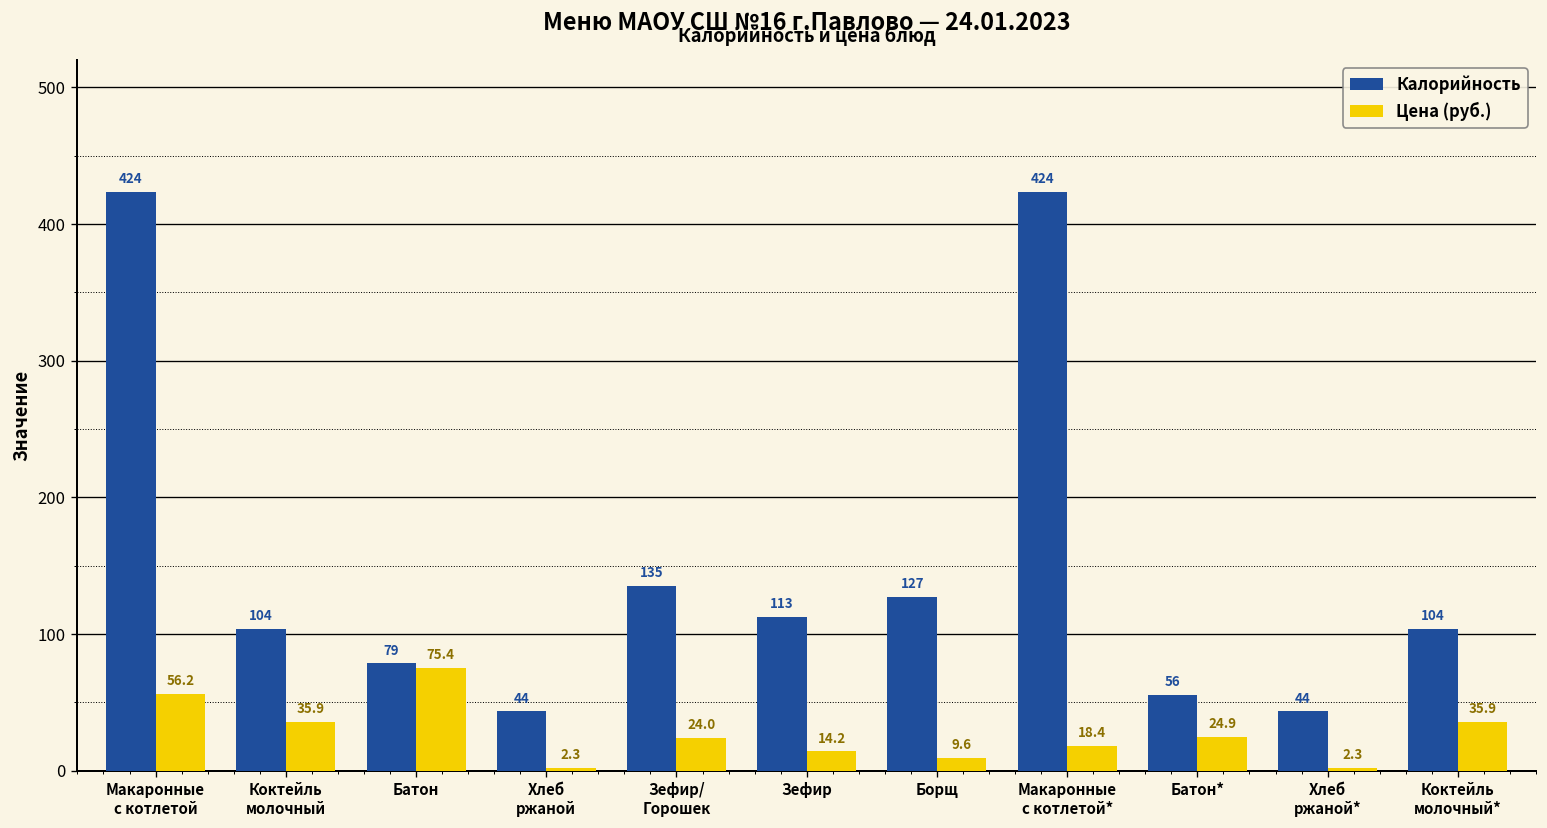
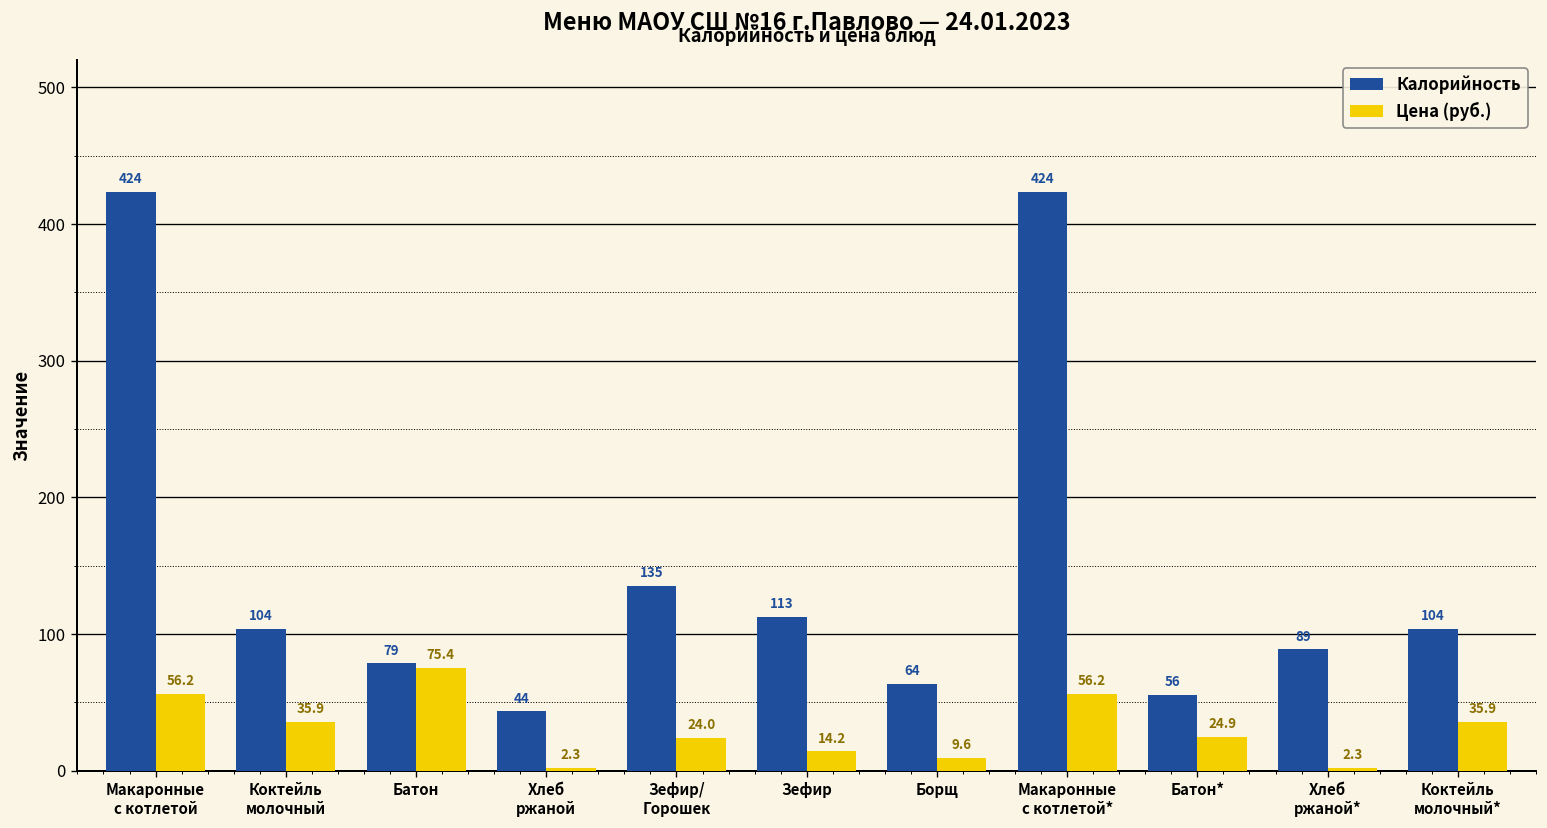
  {
    "Калорийность": {
      "Макаронные с котлетой": 424,
      "Коктейль молочный": 104,
      "Батон": 79,
      "Хлеб ржаной": 44,
      "Зефир/ Горошек": 135,
      "Зефир": 113,
-     "Борщ": 127,
+     "Борщ": 64,
      "Макаронные с котлетой*": 424,
      "Батон*": 56,
-     "Хлеб ржаной*": 44,
+     "Хлеб ржаной*": 89,
      "Коктейль молочный*": 104
    },
    "Цена (руб.)": {
      "Макаронные с котлетой": 56.2,
      "Коктейль молочный": 35.9,
      "Батон": 75.4,
      "Хлеб ржаной": 2.3,
      "Зефир/ Горошек": 24.0,
      "Зефир": 14.2,
      "Борщ": 9.6,
-     "Макаронные с котлетой*": 18.4,
+     "Макаронные с котлетой*": 56.2,
      "Батон*": 24.9,
      "Хлеб ржаной*": 2.3,
      "Коктейль молочный*": 35.9
    }
  }
